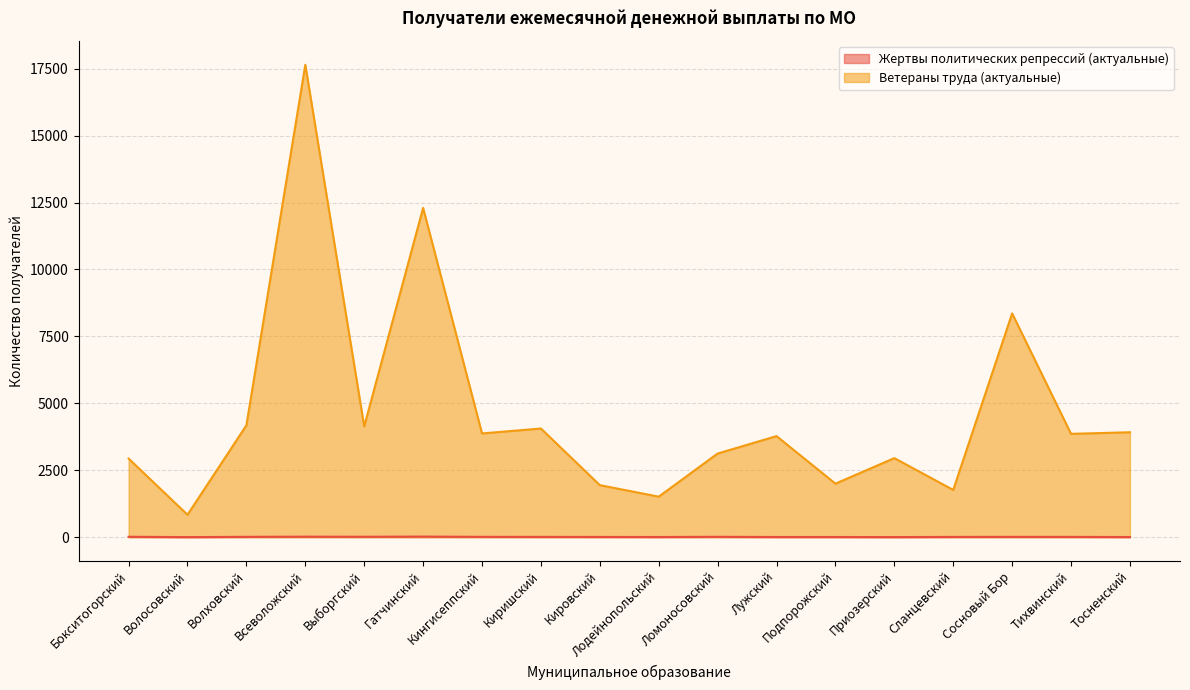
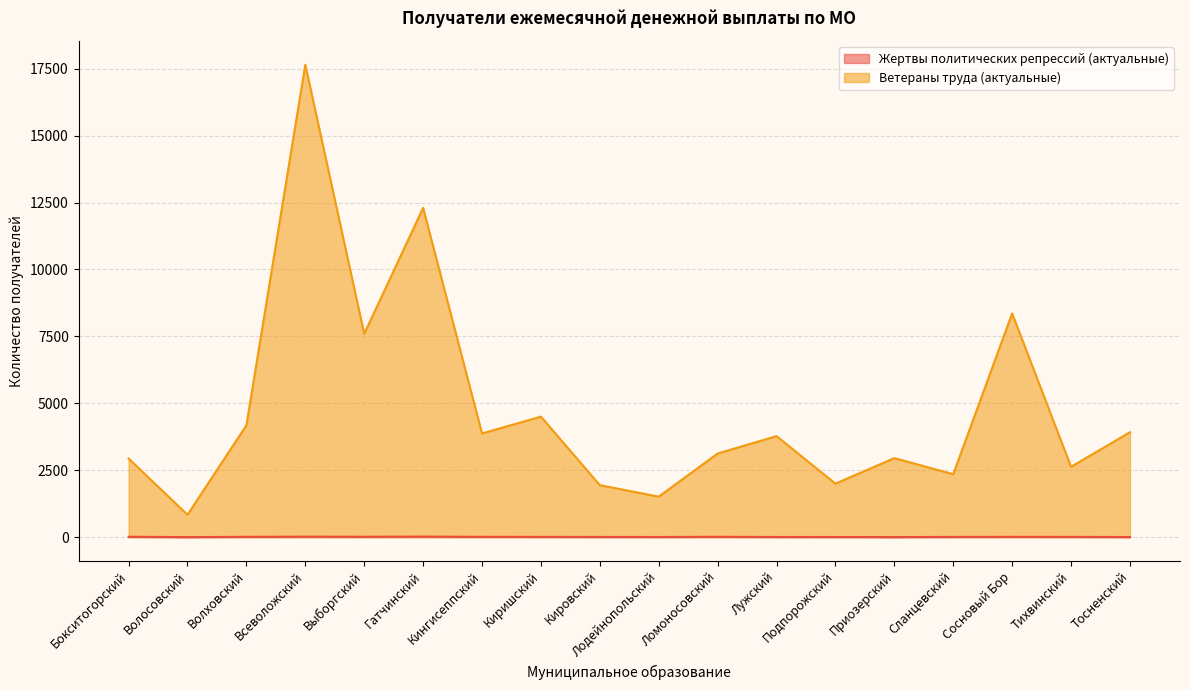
  {
    "Жертвы политических репрессий (актуальные)": {
      "Бокситогорский": 0,
      "Волосовский": 0,
      "Волховский": 0,
      "Всеволожский": 0,
      "Выборгский": 0,
      "Гатчинский": 0,
      "Кингисеппский": 0,
      "Киришский": 0,
      "Кировский": 0,
      "Лодейнопольский": 0,
      "Ломоносовский": 0,
      "Лужский": 0,
      "Подпорожский": 0,
      "Приозерский": 0,
      "Сланцевский": 0,
      "Сосновый Бор": 0,
      "Тихвинский": 0,
      "Тосненский": 0
    },
    "Ветераны труда (актуальные)": {
      "Бокситогорский": 2900,
      "Волосовский": 800,
      "Волховский": 4200,
      "Всеволожский": 17600,
-     "Выборгский": 4100,
+     "Выборгский": 7600,
      "Гатчинский": 12300,
      "Кингисеппский": 3900,
-     "Киришский": 4100,
+     "Киришский": 4500,
      "Кировский": 1900,
      "Лодейнопольский": 1500,
      "Ломоносовский": 3100,
      "Лужский": 3800,
      "Подпорожский": 2000,
      "Приозерский": 3000,
-     "Сланцевский": 1800,
+     "Сланцевский": 2400,
      "Сосновый Бор": 8400,
-     "Тихвинский": 3900,
+     "Тихвинский": 2600,
      "Тосненский": 3900
    }
  }
